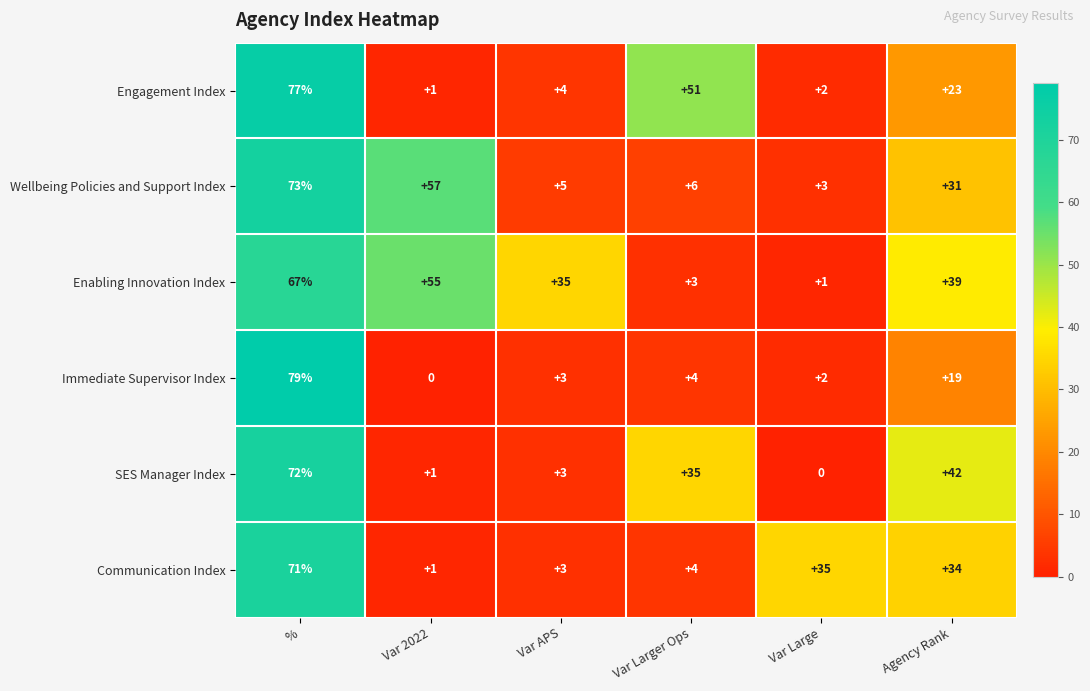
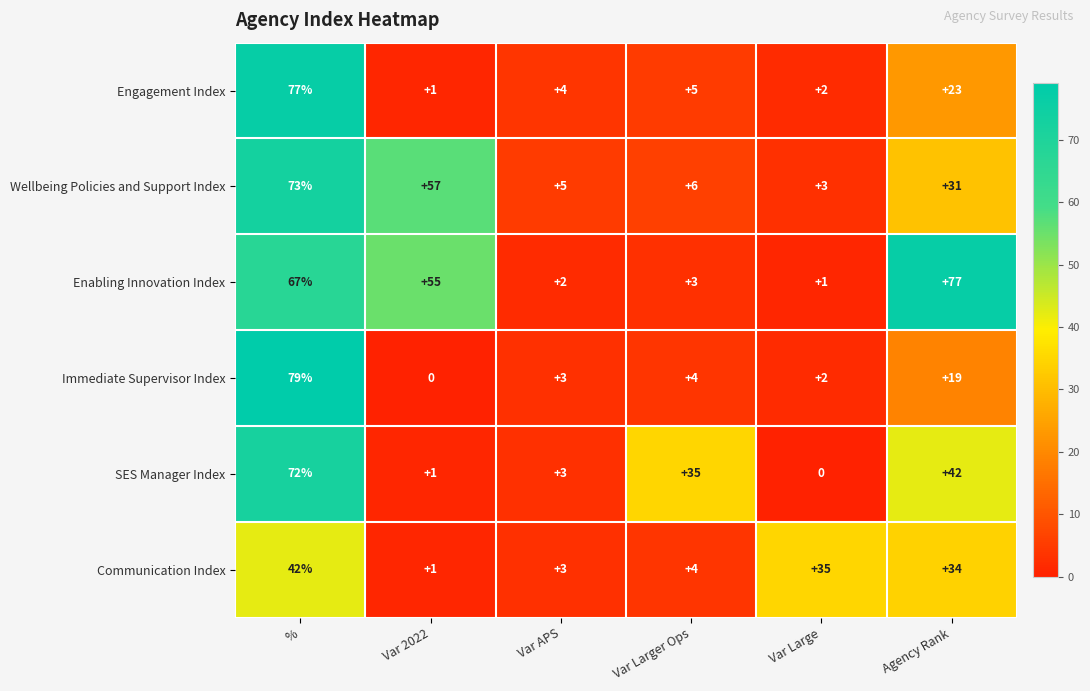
  {
    "Engagement Index": {
      "%": "77%",
      "Var 2022": "+1",
      "Var APS": "+4",
-     "Var Larger Ops": "+51",
+     "Var Larger Ops": "+5",
      "Var Large": "+2",
      "Agency Rank": "+23"
    },
    "Wellbeing Policies and Support Index": {
      "%": "73%",
      "Var 2022": "+57",
      "Var APS": "+5",
      "Var Larger Ops": "+6",
      "Var Large": "+3",
      "Agency Rank": "+31"
    },
    "Enabling Innovation Index": {
      "%": "67%",
      "Var 2022": "+55",
-     "Var APS": "+35",
+     "Var APS": "+2",
      "Var Larger Ops": "+3",
      "Var Large": "+1",
-     "Agency Rank": "+39"
+     "Agency Rank": "+77"
    },
    "Immediate Supervisor Index": {
      "%": "79%",
      "Var 2022": "0",
      "Var APS": "+3",
      "Var Larger Ops": "+4",
      "Var Large": "+2",
      "Agency Rank": "+19"
    },
    "SES Manager Index": {
      "%": "72%",
      "Var 2022": "+1",
      "Var APS": "+3",
      "Var Larger Ops": "+35",
      "Var Large": "0",
      "Agency Rank": "+42"
    },
    "Communication Index": {
-     "%": "71%",
+     "%": "42%",
      "Var 2022": "+1",
      "Var APS": "+3",
      "Var Larger Ops": "+4",
      "Var Large": "+35",
      "Agency Rank": "+34"
    }
  }
